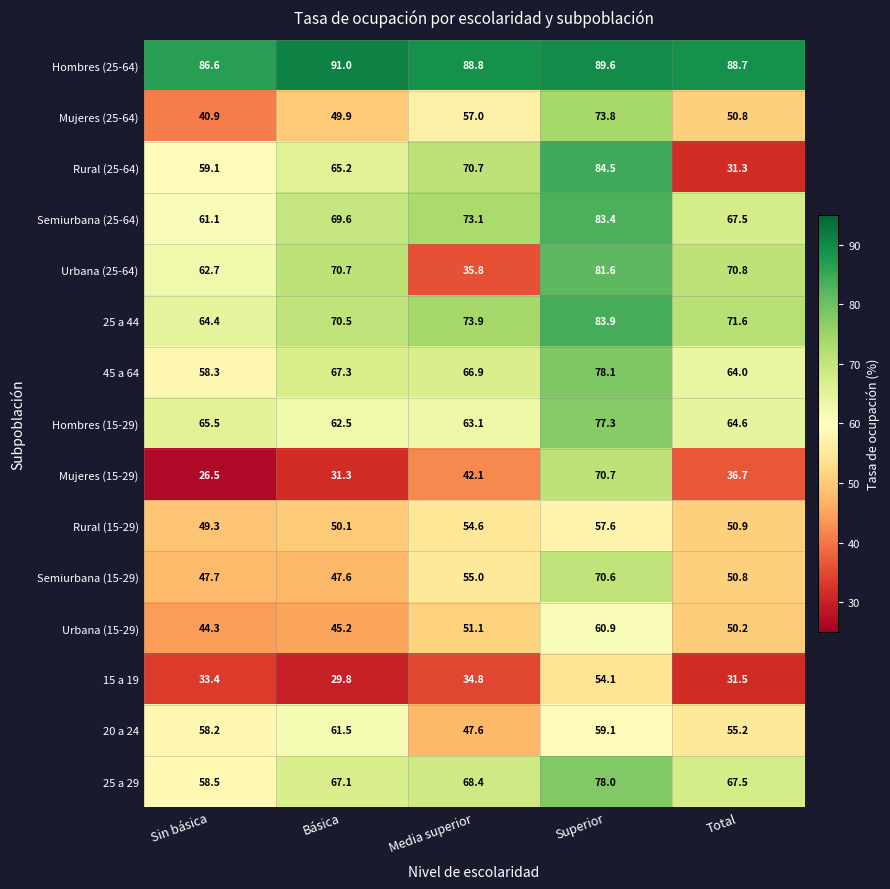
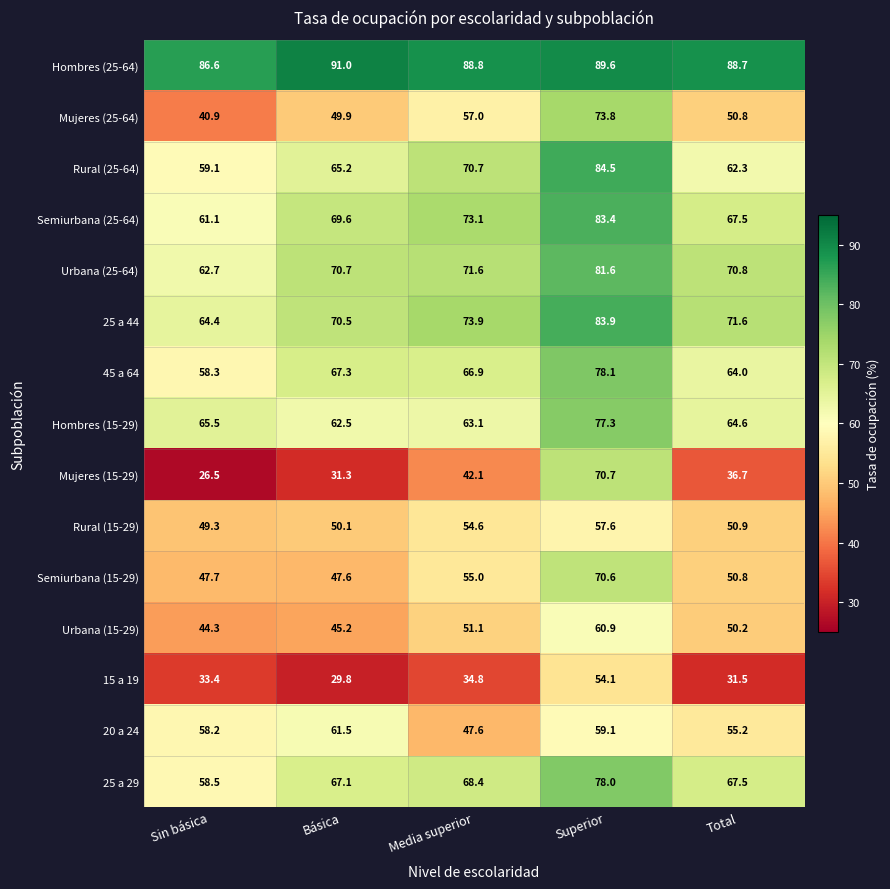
  {
    "Hombres (25-64)": {
      "Sin básica": 86.6,
      "Básica": 91.0,
      "Media superior": 88.8,
      "Superior": 89.6,
      "Total": 88.7
    },
    "Mujeres (25-64)": {
      "Sin básica": 40.9,
      "Básica": 49.9,
      "Media superior": 57.0,
      "Superior": 73.8,
      "Total": 50.8
    },
    "Rural (25-64)": {
      "Sin básica": 59.1,
      "Básica": 65.2,
      "Media superior": 70.7,
      "Superior": 84.5,
-     "Total": 31.3
+     "Total": 62.3
    },
    "Semiurbana (25-64)": {
      "Sin básica": 61.1,
      "Básica": 69.6,
      "Media superior": 73.1,
      "Superior": 83.4,
      "Total": 67.5
    },
    "Urbana (25-64)": {
      "Sin básica": 62.7,
      "Básica": 70.7,
-     "Media superior": 35.8,
+     "Media superior": 71.6,
      "Superior": 81.6,
      "Total": 70.8
    },
    "25 a 44": {
      "Sin básica": 64.4,
      "Básica": 70.5,
      "Media superior": 73.9,
      "Superior": 83.9,
      "Total": 71.6
    },
    "45 a 64": {
      "Sin básica": 58.3,
      "Básica": 67.3,
      "Media superior": 66.9,
      "Superior": 78.1,
      "Total": 64.0
    },
    "Hombres (15-29)": {
      "Sin básica": 65.5,
      "Básica": 62.5,
      "Media superior": 63.1,
      "Superior": 77.3,
      "Total": 64.6
    },
    "Mujeres (15-29)": {
      "Sin básica": 26.5,
      "Básica": 31.3,
      "Media superior": 42.1,
      "Superior": 70.7,
      "Total": 36.7
    },
    "Rural (15-29)": {
      "Sin básica": 49.3,
      "Básica": 50.1,
      "Media superior": 54.6,
      "Superior": 57.6,
      "Total": 50.9
    },
    "Semiurbana (15-29)": {
      "Sin básica": 47.7,
      "Básica": 47.6,
      "Media superior": 55.0,
      "Superior": 70.6,
      "Total": 50.8
    },
    "Urbana (15-29)": {
      "Sin básica": 44.3,
      "Básica": 45.2,
      "Media superior": 51.1,
      "Superior": 60.9,
      "Total": 50.2
    },
    "15 a 19": {
      "Sin básica": 33.4,
      "Básica": 29.8,
      "Media superior": 34.8,
      "Superior": 54.1,
      "Total": 31.5
    },
    "20 a 24": {
      "Sin básica": 58.2,
      "Básica": 61.5,
      "Media superior": 47.6,
      "Superior": 59.1,
      "Total": 55.2
    },
    "25 a 29": {
      "Sin básica": 58.5,
      "Básica": 67.1,
      "Media superior": 68.4,
      "Superior": 78.0,
      "Total": 67.5
    }
  }
